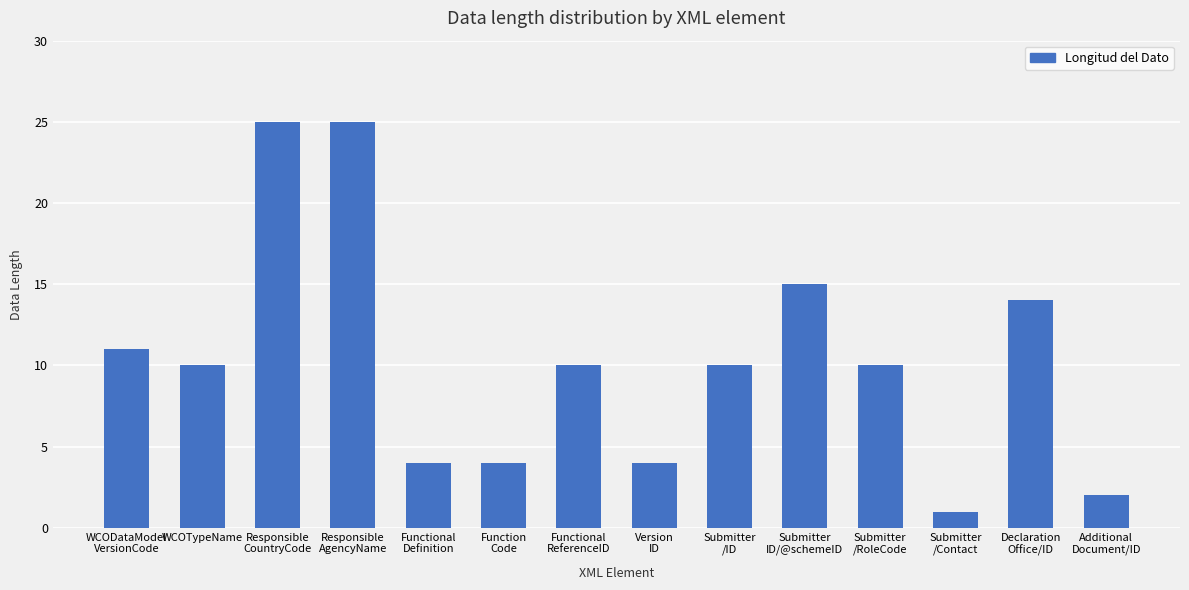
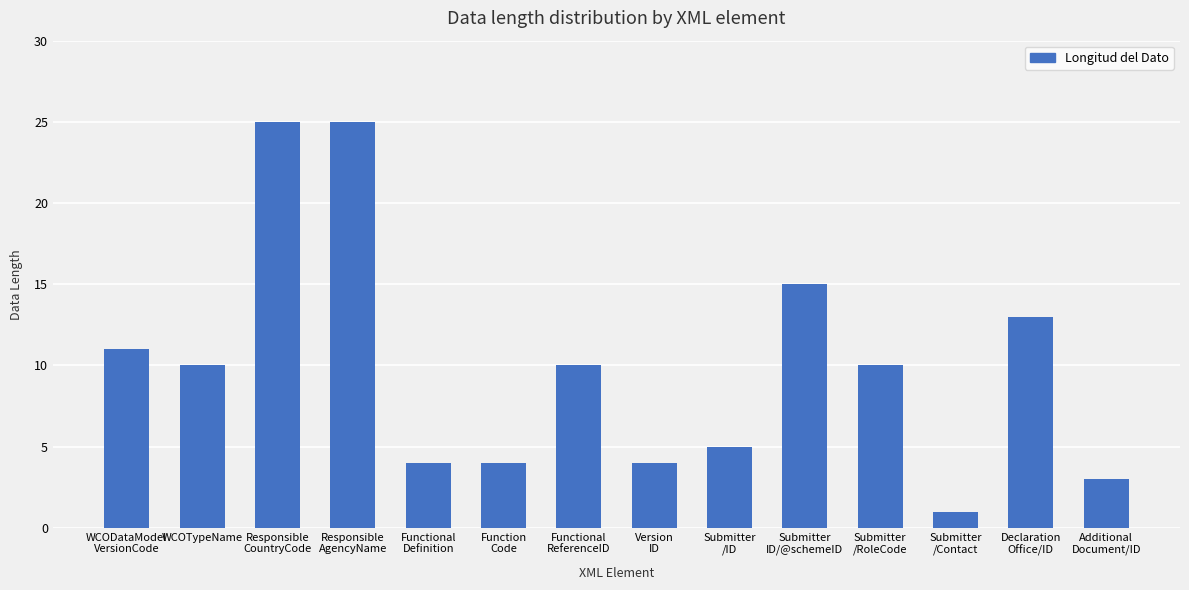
  {
    "WCODataModel VersionCode": 11,
    "WCOTypeName": 10,
    "Responsible CountryCode": 25,
    "Responsible AgencyName": 25,
    "Functional Definition": 4,
    "Function Code": 4,
    "Functional ReferenceID": 10,
    "Version ID": 4,
-   "Submitter /ID": 10,
+   "Submitter /ID": 5,
    "Submitter ID/@schemeID": 15,
    "Submitter /RoleCode": 10,
    "Submitter /Contact": 1,
-   "Declaration Office/ID": 14,
-   "Additional Document/ID": 2
+   "Declaration Office/ID": 13,
+   "Additional Document/ID": 3
  }
